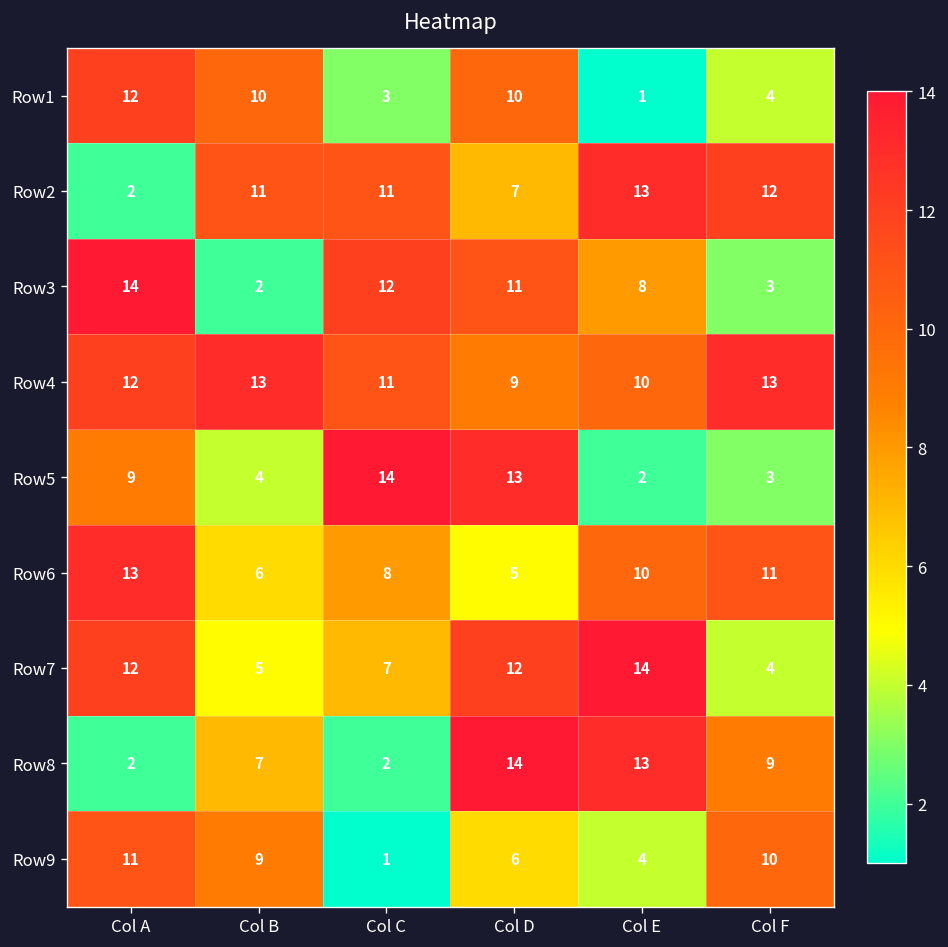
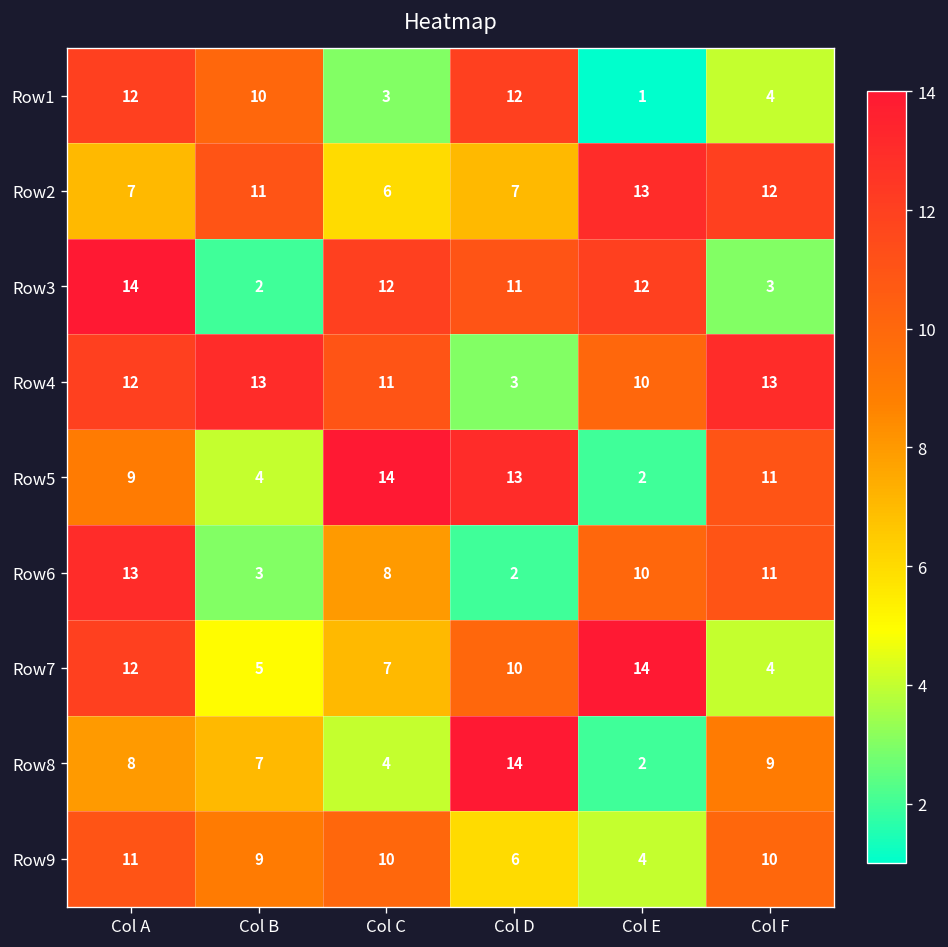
  {
    "Row1": {
      "Col A": 12,
      "Col B": 10,
      "Col C": 3,
-     "Col D": 10,
+     "Col D": 12,
      "Col E": 1,
      "Col F": 4
    },
    "Row2": {
-     "Col A": 2,
+     "Col A": 7,
      "Col B": 11,
-     "Col C": 11,
+     "Col C": 6,
      "Col D": 7,
      "Col E": 13,
      "Col F": 12
    },
    "Row3": {
      "Col A": 14,
      "Col B": 2,
      "Col C": 12,
      "Col D": 11,
-     "Col E": 8,
+     "Col E": 12,
      "Col F": 3
    },
    "Row4": {
      "Col A": 12,
      "Col B": 13,
      "Col C": 11,
-     "Col D": 9,
+     "Col D": 3,
      "Col E": 10,
      "Col F": 13
    },
    "Row5": {
      "Col A": 9,
      "Col B": 4,
      "Col C": 14,
      "Col D": 13,
      "Col E": 2,
-     "Col F": 3
+     "Col F": 11
    },
    "Row6": {
      "Col A": 13,
-     "Col B": 6,
+     "Col B": 3,
      "Col C": 8,
-     "Col D": 5,
+     "Col D": 2,
      "Col E": 10,
      "Col F": 11
    },
    "Row7": {
      "Col A": 12,
      "Col B": 5,
      "Col C": 7,
-     "Col D": 12,
+     "Col D": 10,
      "Col E": 14,
      "Col F": 4
    },
    "Row8": {
-     "Col A": 2,
+     "Col A": 8,
      "Col B": 7,
-     "Col C": 2,
+     "Col C": 4,
      "Col D": 14,
-     "Col E": 13,
+     "Col E": 2,
      "Col F": 9
    },
    "Row9": {
      "Col A": 11,
      "Col B": 9,
-     "Col C": 1,
+     "Col C": 10,
      "Col D": 6,
      "Col E": 4,
      "Col F": 10
    }
  }
